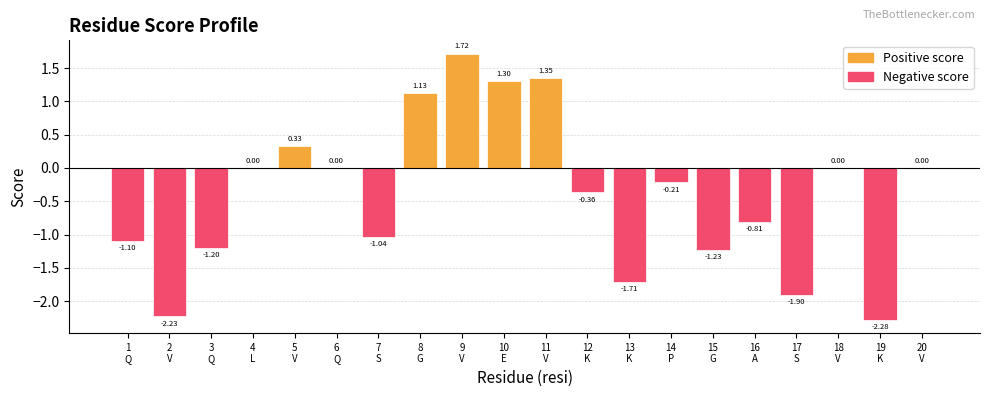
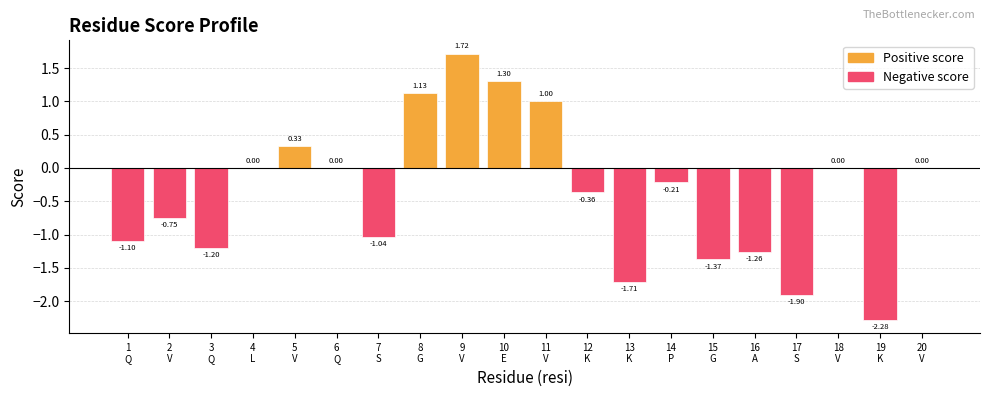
  {
    "1 Q": -1.10,
-   "2 V": -2.23,
+   "2 V": -0.75,
    "3 Q": -1.20,
    "4 L": 0.00,
    "5 V": 0.33,
    "6 Q": 0.00,
    "7 S": -1.04,
    "8 G": 1.13,
    "9 V": 1.72,
    "10 E": 1.30,
-   "11 V": 1.35,
+   "11 V": 1.00,
    "12 K": -0.36,
    "13 K": -1.71,
    "14 P": -0.21,
-   "15 G": -1.23,
-   "16 A": -0.81,
+   "15 G": -1.37,
+   "16 A": -1.26,
    "17 S": -1.90,
    "18 V": 0.00,
    "19 K": -2.28,
    "20 V": 0.00
  }
